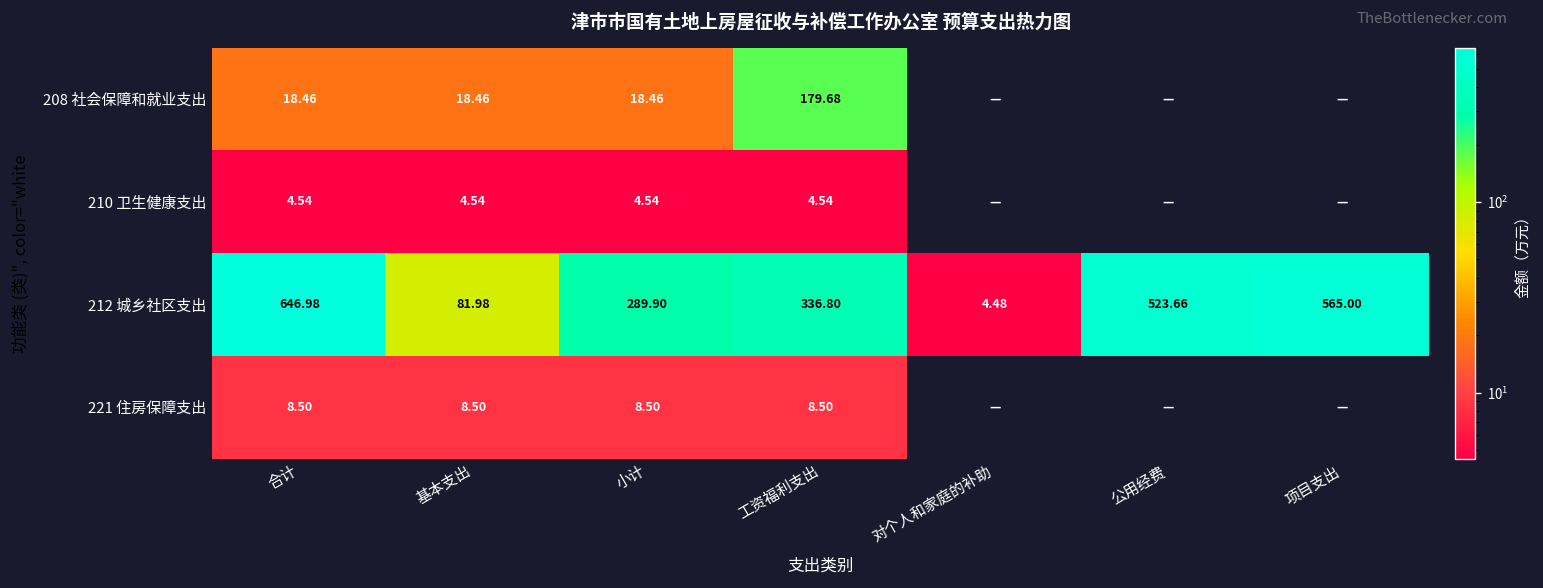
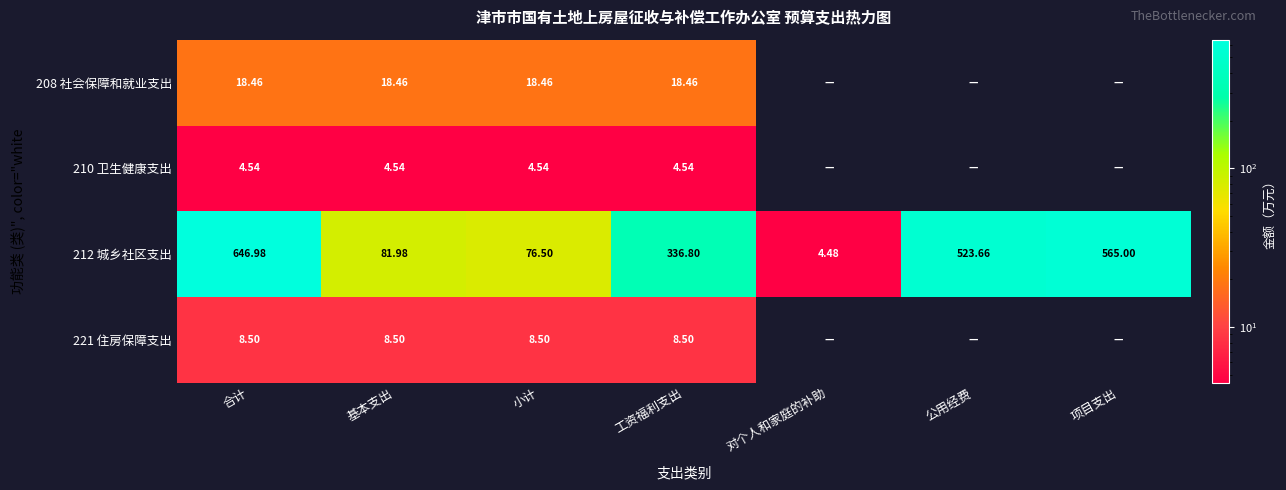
  {
    "208 社会保障和就业支出": {
      "合计": 18.46,
      "基本支出": 18.46,
      "小计": 18.46,
-     "工资福利支出": 179.68
+     "工资福利支出": 18.46
    },
    "210 卫生健康支出": {
      "合计": 4.54,
      "基本支出": 4.54,
      "小计": 4.54,
      "工资福利支出": 4.54
    },
    "212 城乡社区支出": {
      "合计": 646.98,
      "基本支出": 81.98,
-     "小计": 289.90,
+     "小计": 76.50,
      "工资福利支出": 336.80,
      "对个人和家庭的补助": 4.48,
      "公用经费": 523.66,
      "项目支出": 565.00
    },
    "221 住房保障支出": {
      "合计": 8.50,
      "基本支出": 8.50,
      "小计": 8.50,
      "工资福利支出": 8.50
    }
  }
